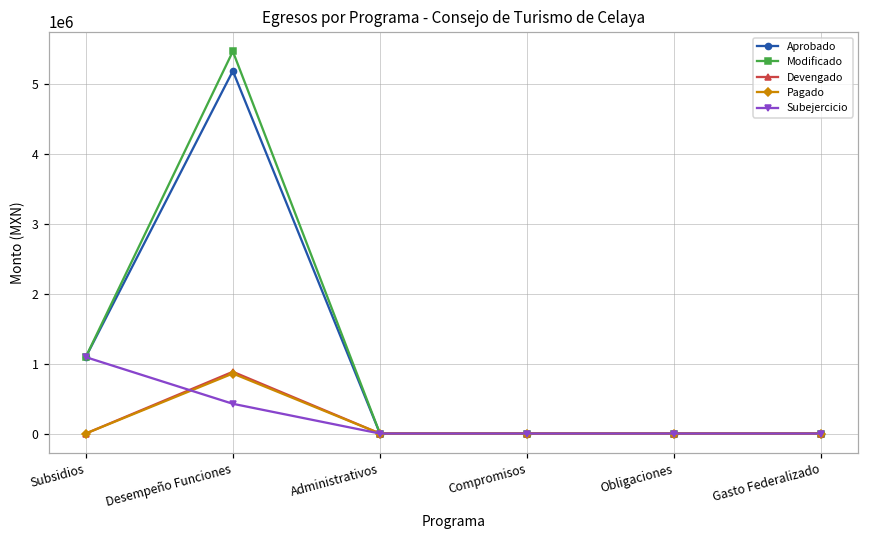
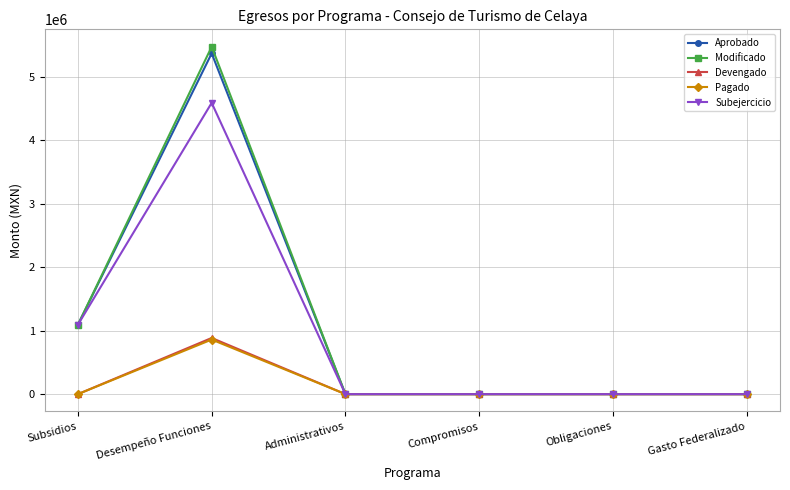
  {
    "Aprobado": {
-     "Desempeño Funciones": 5200000
+     "Desempeño Funciones": 5400000
    },
    "Modificado": {
      "Desempeño Funciones": 5500000
    },
    "Subejercicio": {
-     "Desempeño Funciones": 400000
+     "Desempeño Funciones": 4600000
    }
  }
